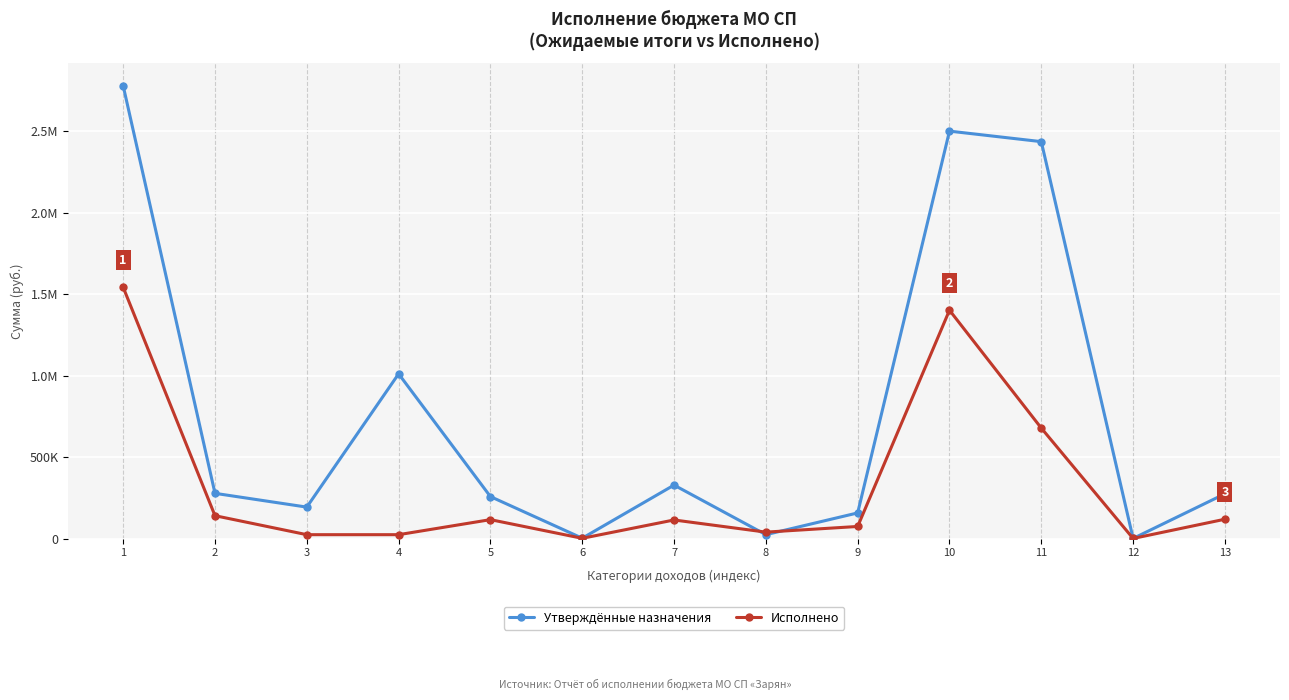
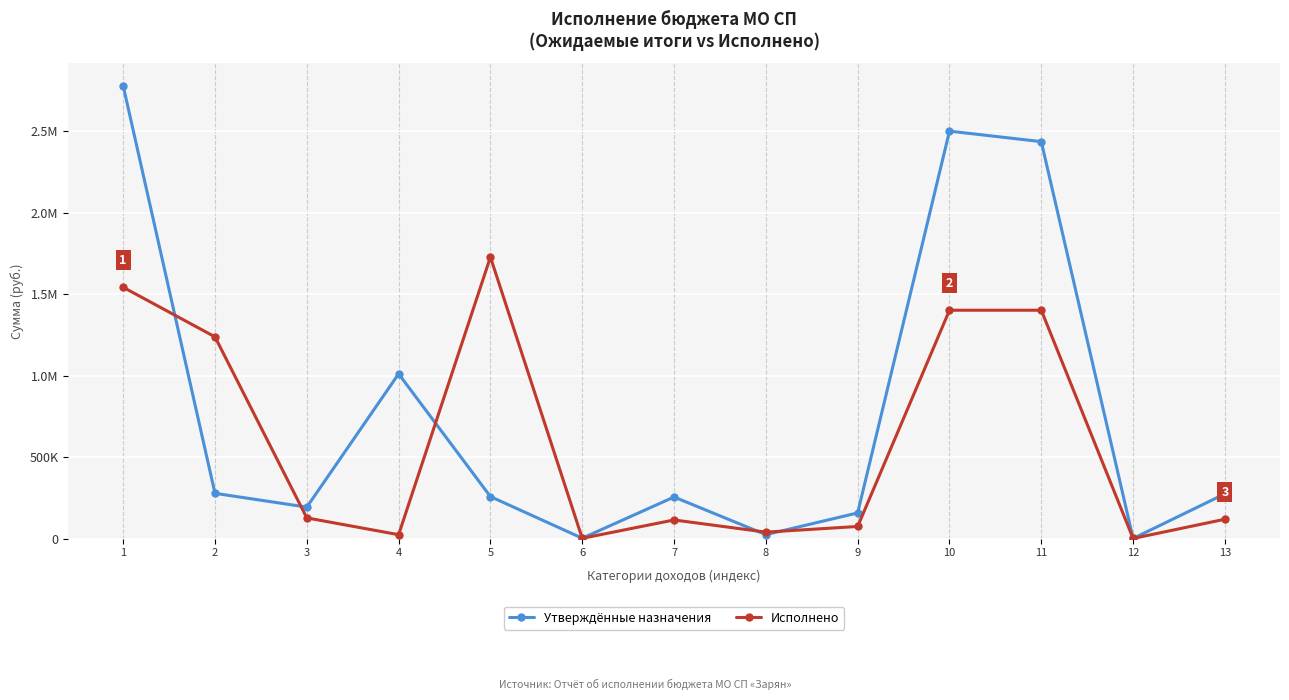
  {
    "Утверждённые назначения": {
      "1": 2780000,
      "2": 280000,
      "3": 190000,
      "4": 1010000,
      "5": 260000,
-     "7": 330000,
+     "7": 260000,
      "9": 160000,
      "10": 2500000,
      "11": 2440000
    },
    "Исполнено": {
-     "2": 140000,
-     "3": 20000,
+     "2": 1240000,
+     "3": 130000,
      "4": 20000,
-     "5": 120000,
+     "5": 1730000,
      "7": 110000,
      "9": 70000,
-     "11": 680000,
+     "11": 1400000,
      "13": 120000
    }
  }
